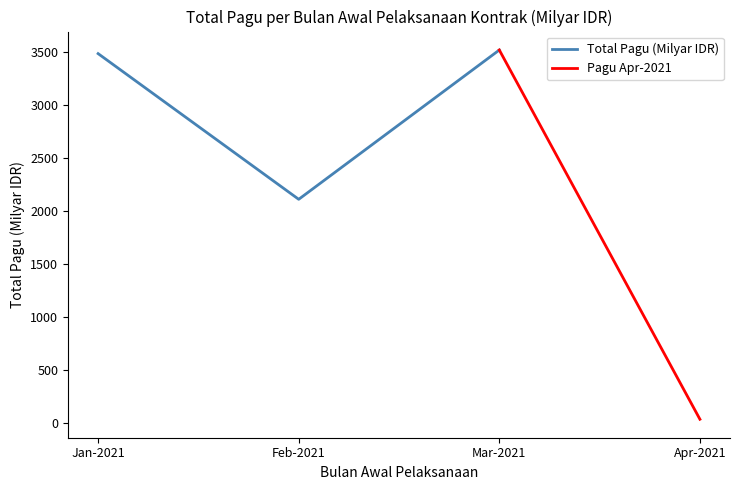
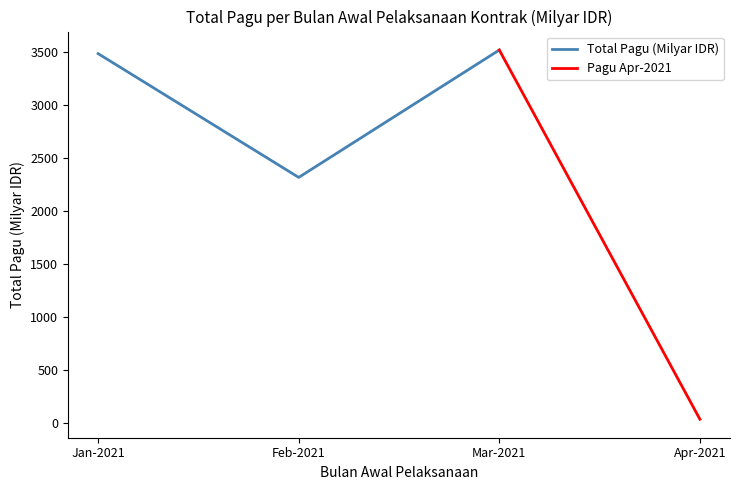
  {
    "Total Pagu (Milyar IDR)": {
      "Jan-2021": 3490,
-     "Feb-2021": 2110
+     "Feb-2021": 2320
    },
    "Pagu Apr-2021": {
      "Apr-2021": 30
    }
  }
